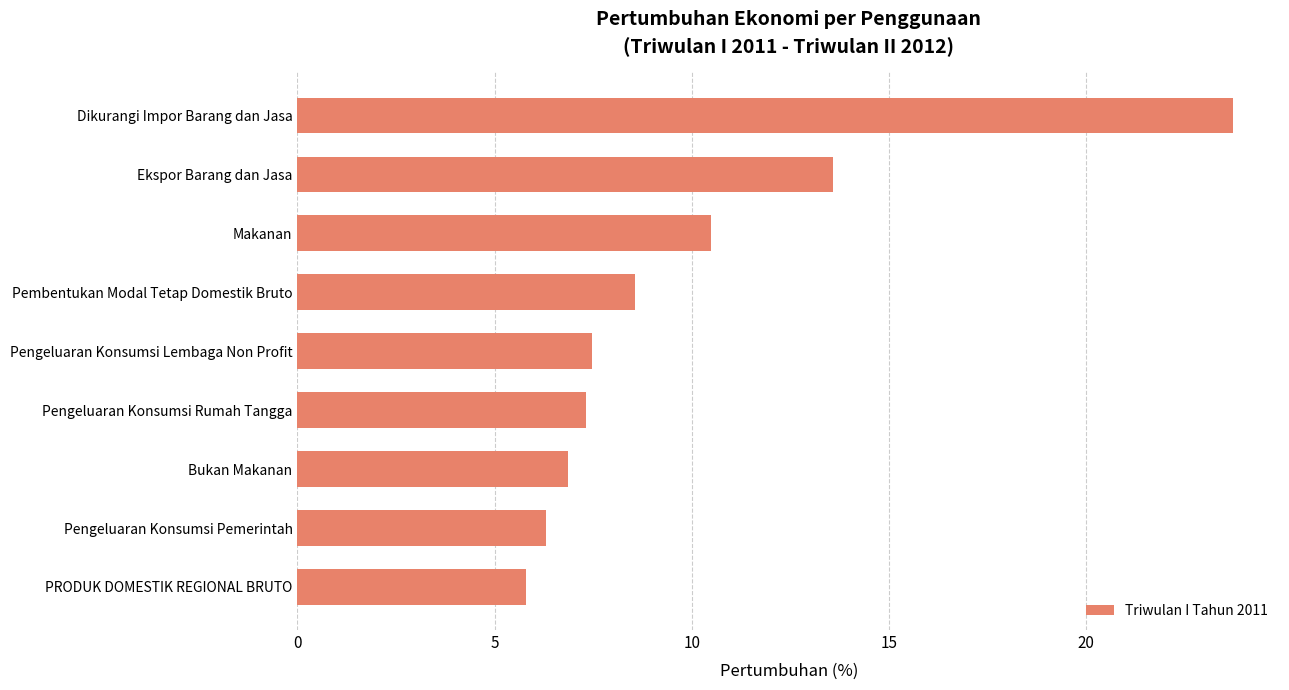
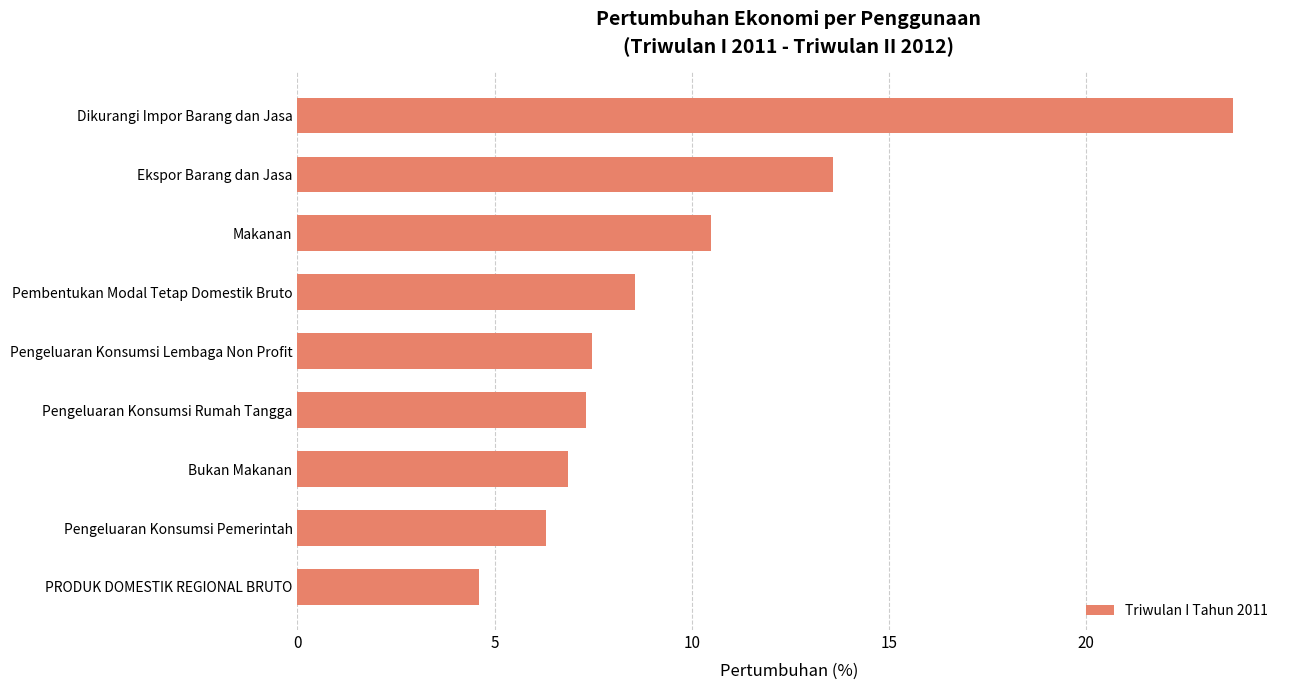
  {
    "Dikurangi Impor Barang dan Jasa": 23.7,
    "Ekspor Barang dan Jasa": 13.6,
    "Makanan": 10.5,
    "Pembentukan Modal Tetap Domestik Bruto": 8.6,
    "Pengeluaran Konsumsi Lembaga Non Profit": 7.5,
    "Pengeluaran Konsumsi Rumah Tangga": 7.3,
    "Bukan Makanan": 6.9,
    "Pengeluaran Konsumsi Pemerintah": 6.3,
-   "PRODUK DOMESTIK REGIONAL BRUTO": 5.8
+   "PRODUK DOMESTIK REGIONAL BRUTO": 4.6
  }
